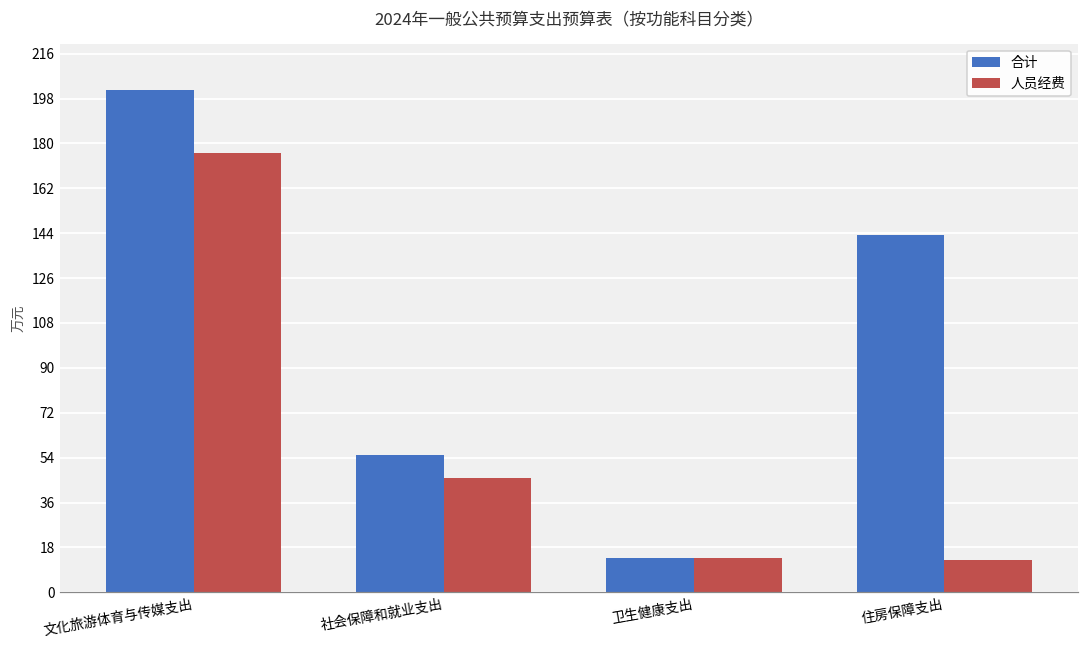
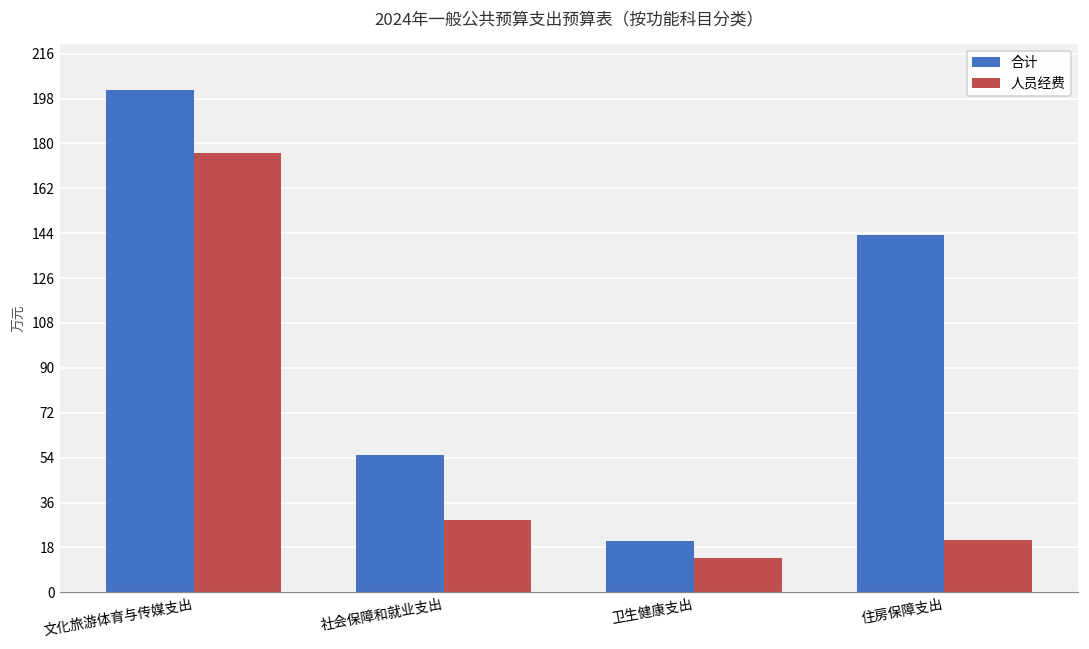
  {
    "合计": {
      "文化旅游体育与传媒支出": 201,
      "社会保障和就业支出": 55,
-     "卫生健康支出": 14,
+     "卫生健康支出": 20,
      "住房保障支出": 143
    },
    "人员经费": {
      "文化旅游体育与传媒支出": 176,
-     "社会保障和就业支出": 46,
+     "社会保障和就业支出": 29,
      "卫生健康支出": 14,
-     "住房保障支出": 13
+     "住房保障支出": 21
    }
  }
